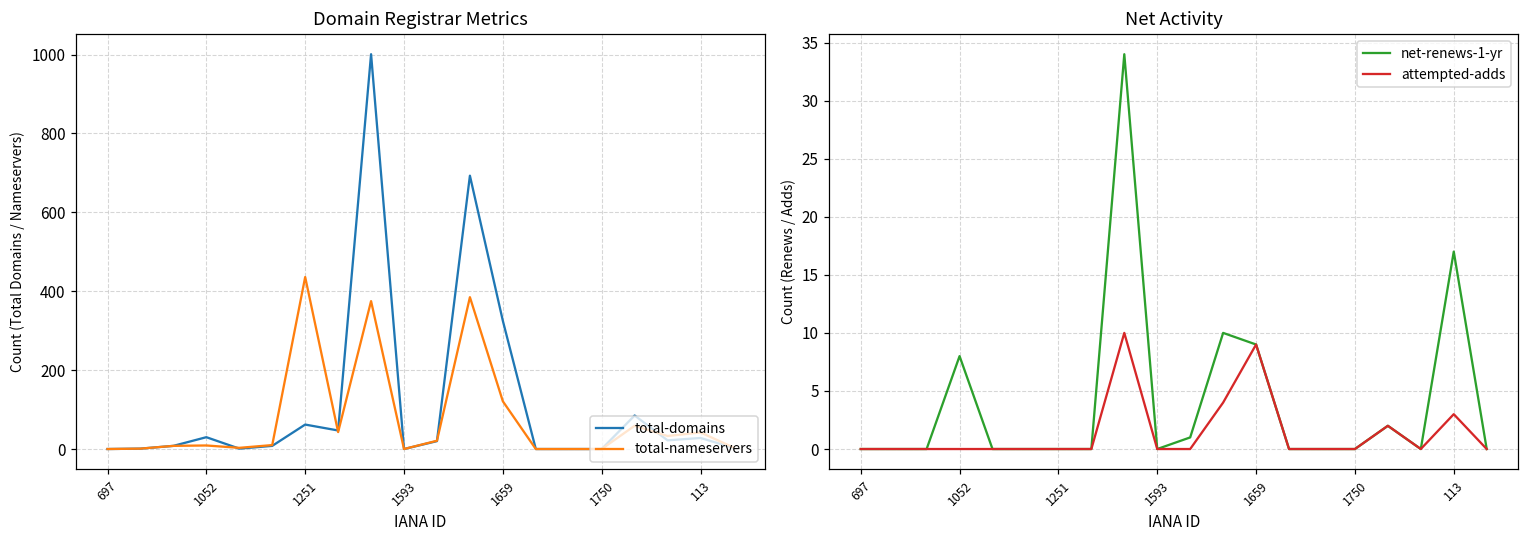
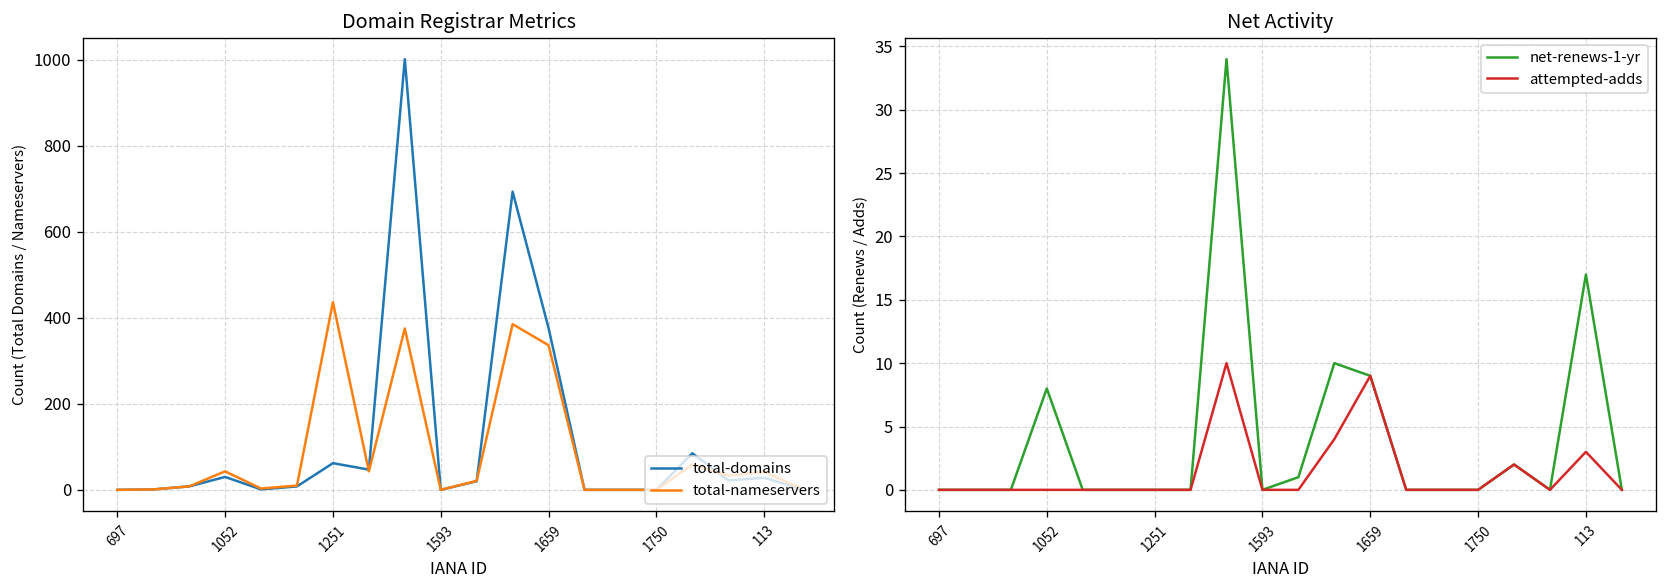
  {
    "Domain Registrar Metrics": {
      "total-domains": {
        "1052": 30,
        "1251": 60,
-       "1659": 330
+       "1659": 380
      },
      "total-nameservers": {
-       "1052": 10,
+       "1052": 40,
        "1251": 440,
-       "1659": 120
+       "1659": 340
      }
    },
    "Net Activity": {
      "net-renews-1-yr": {
        "1052": 8.0,
        "113": 17.0
      },
      "attempted-adds": {
        "1052": 0.0,
        "113": 3.0
      }
    }
  }
